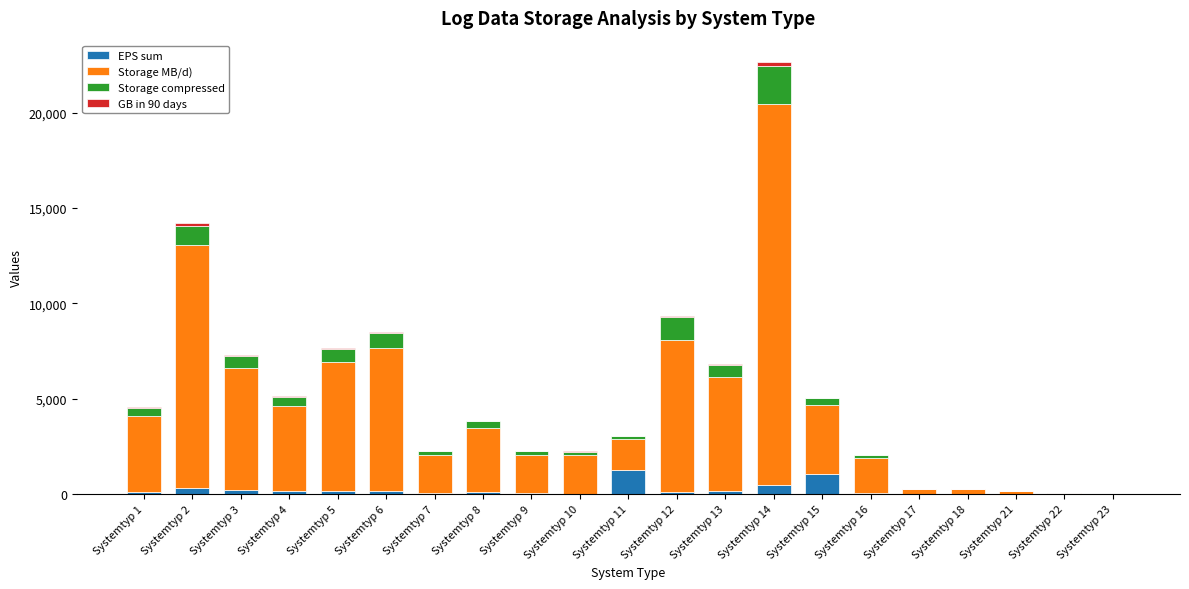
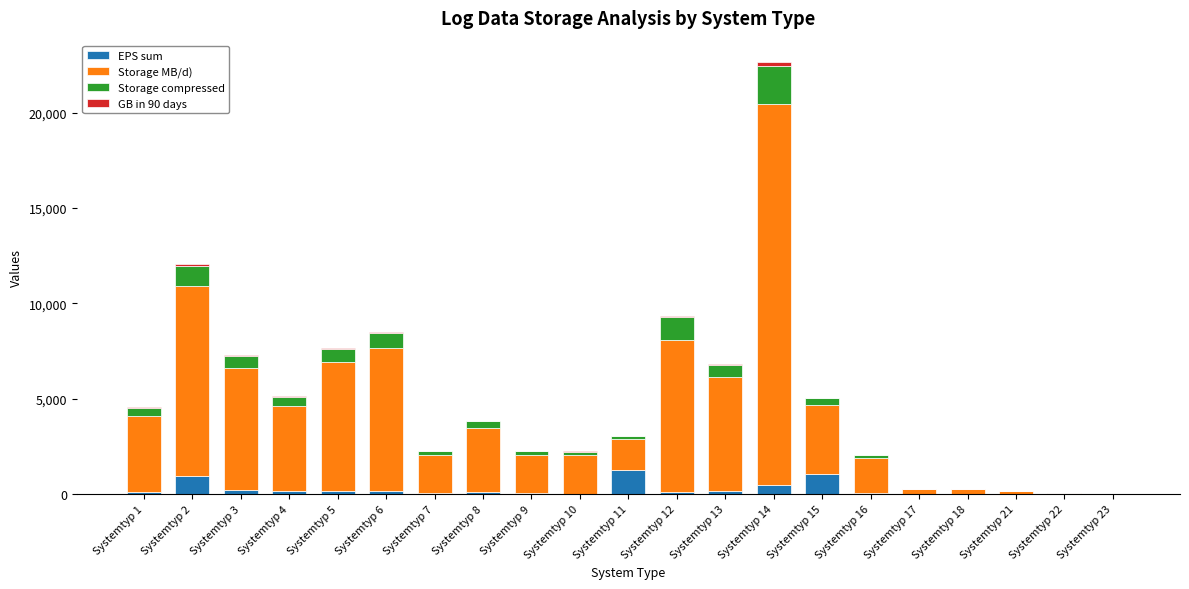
  {
    "EPS sum": {
-     "Systemtyp 2": "300",
+     "Systemtyp 2": "900",
      "Systemtyp 3": "200",
      "Systemtyp 5": "200",
      "Systemtyp 6": "200",
      "Systemtyp 11": "1,300",
      "Systemtyp 13": "100",
      "Systemtyp 14": "500",
      "Systemtyp 15": "1,100"
    },
    "Storage MB/d)": {
      "Systemtyp 1": "4,000",
-     "Systemtyp 2": "12,800",
+     "Systemtyp 2": "10,000",
      "Systemtyp 3": "6,400",
      "Systemtyp 4": "4,500",
      "Systemtyp 5": "6,800",
      "Systemtyp 6": "7,500",
      "Systemtyp 7": "2,000",
      "Systemtyp 8": "3,400",
      "Systemtyp 9": "2,000",
      "Systemtyp 10": "2,000",
      "Systemtyp 11": "1,600",
      "Systemtyp 12": "8,000",
      "Systemtyp 13": "6,000",
      "Systemtyp 14": "20,000",
      "Systemtyp 15": "3,600",
      "Systemtyp 16": "1,800",
      "Systemtyp 17": "200",
      "Systemtyp 18": "200",
      "Systemtyp 21": "100"
    },
    "Storage compressed": {
      "Systemtyp 1": "400",
      "Systemtyp 2": "1,000",
      "Systemtyp 3": "600",
      "Systemtyp 4": "500",
      "Systemtyp 5": "700",
      "Systemtyp 6": "800",
      "Systemtyp 7": "200",
      "Systemtyp 8": "300",
      "Systemtyp 9": "200",
      "Systemtyp 10": "200",
      "Systemtyp 11": "200",
      "Systemtyp 12": "1,200",
      "Systemtyp 13": "600",
      "Systemtyp 14": "2,000",
      "Systemtyp 15": "400",
      "Systemtyp 16": "200"
    },
    "GB in 90 days": {
      "Systemtyp 2": "200",
      "Systemtyp 14": "200"
    }
  }
